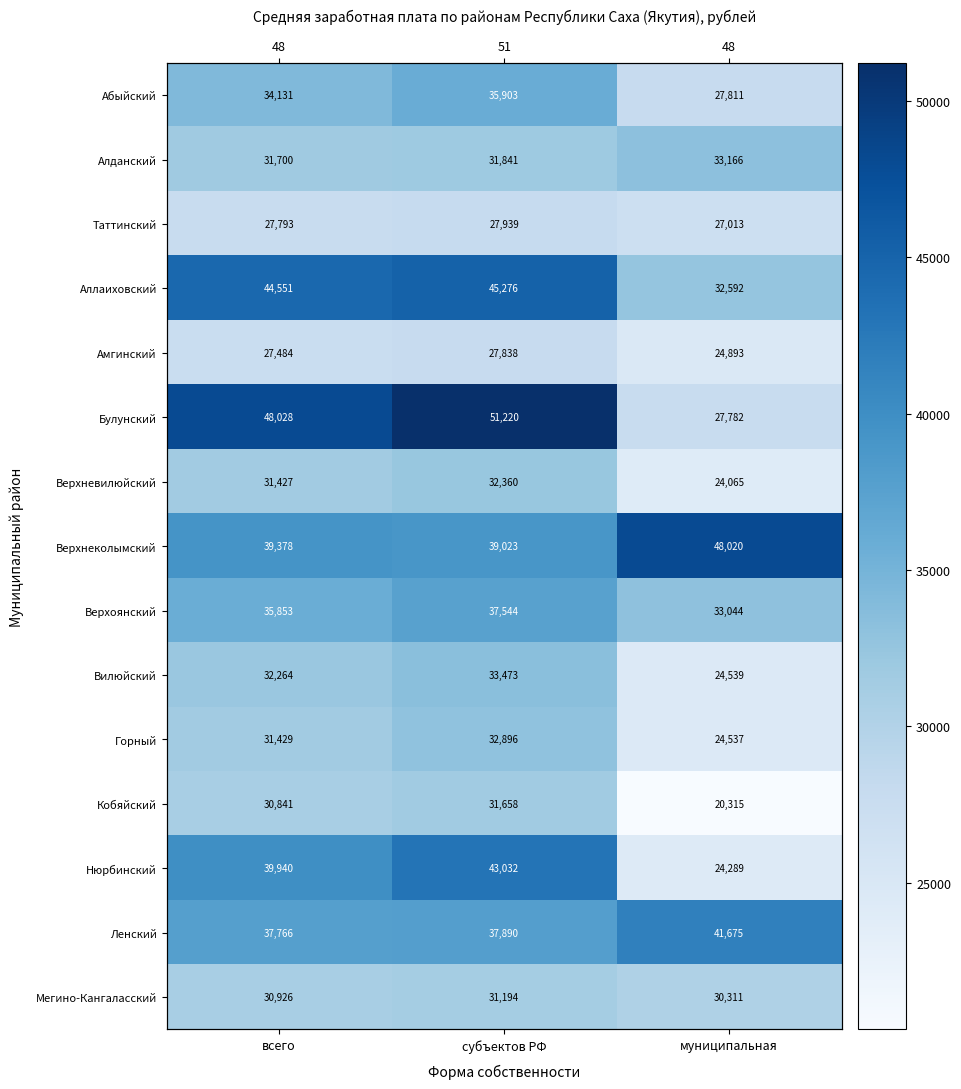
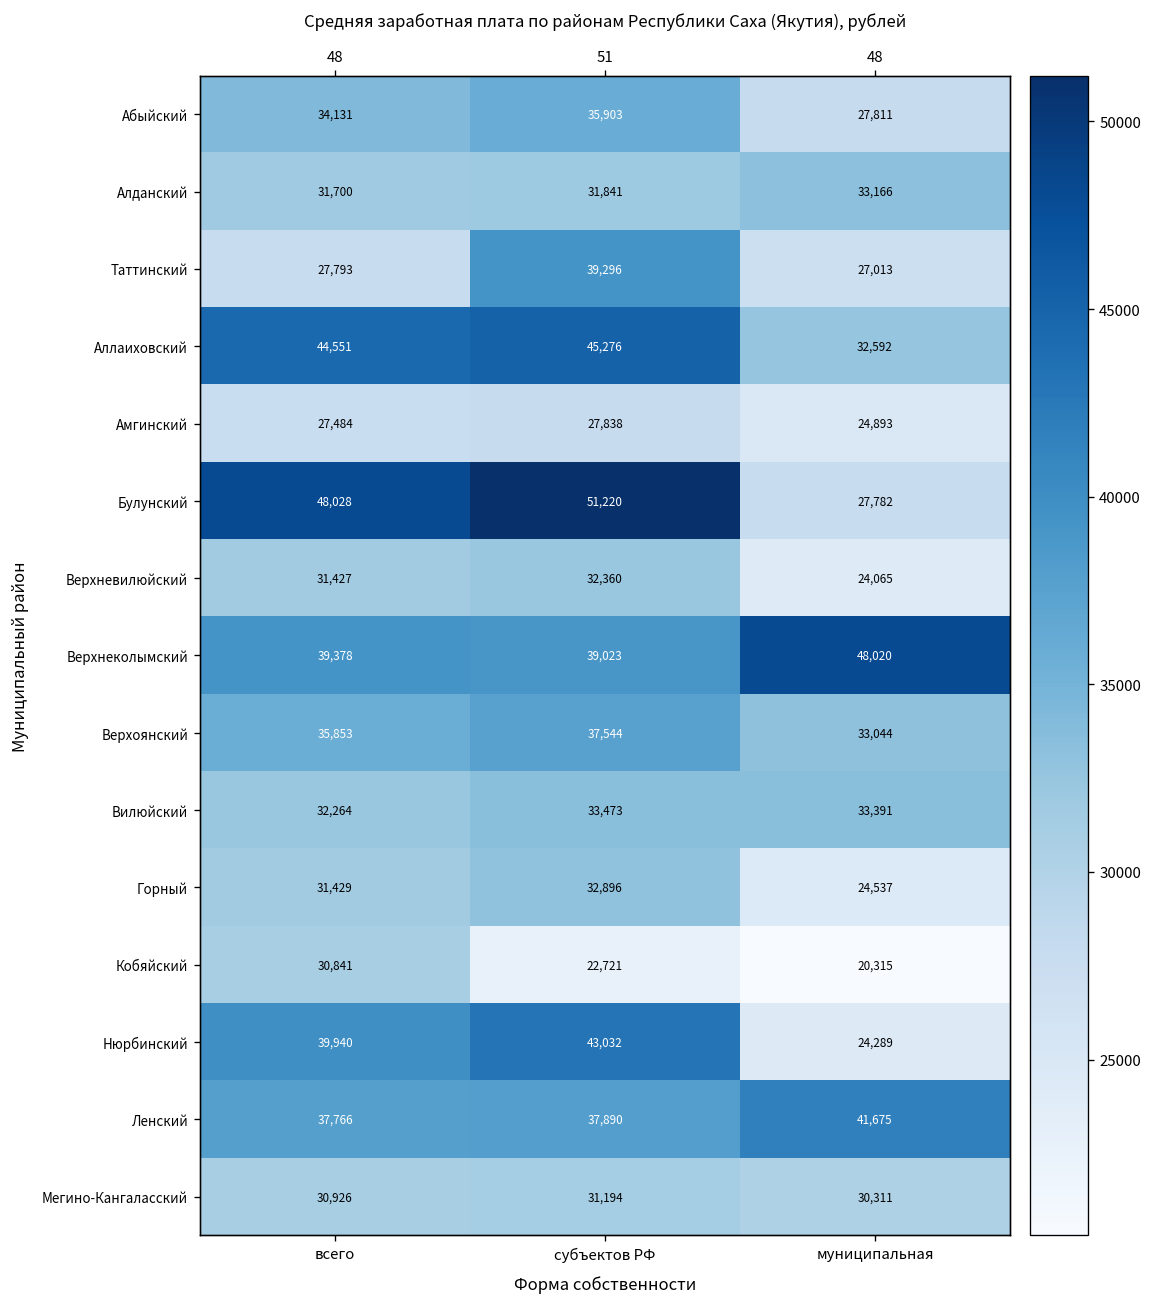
  {
    "Абыйский": {
      "всего": "34,131",
      "субъектов РФ": "35,903",
      "муниципальная": "27,811"
    },
    "Алданский": {
      "всего": "31,700",
      "субъектов РФ": "31,841",
      "муниципальная": "33,166"
    },
    "Таттинский": {
      "всего": "27,793",
-     "субъектов РФ": "27,939",
+     "субъектов РФ": "39,296",
      "муниципальная": "27,013"
    },
    "Аллаиховский": {
      "всего": "44,551",
      "субъектов РФ": "45,276",
      "муниципальная": "32,592"
    },
    "Амгинский": {
      "всего": "27,484",
      "субъектов РФ": "27,838",
      "муниципальная": "24,893"
    },
    "Булунский": {
      "всего": "48,028",
      "субъектов РФ": "51,220",
      "муниципальная": "27,782"
    },
    "Верхневилюйский": {
      "всего": "31,427",
      "субъектов РФ": "32,360",
      "муниципальная": "24,065"
    },
    "Верхнеколымский": {
      "всего": "39,378",
      "субъектов РФ": "39,023",
      "муниципальная": "48,020"
    },
    "Верхоянский": {
      "всего": "35,853",
      "субъектов РФ": "37,544",
      "муниципальная": "33,044"
    },
    "Вилюйский": {
      "всего": "32,264",
      "субъектов РФ": "33,473",
-     "муниципальная": "24,539"
+     "муниципальная": "33,391"
    },
    "Горный": {
      "всего": "31,429",
      "субъектов РФ": "32,896",
      "муниципальная": "24,537"
    },
    "Кобяйский": {
      "всего": "30,841",
-     "субъектов РФ": "31,658",
+     "субъектов РФ": "22,721",
      "муниципальная": "20,315"
    },
    "Нюрбинский": {
      "всего": "39,940",
      "субъектов РФ": "43,032",
      "муниципальная": "24,289"
    },
    "Ленский": {
      "всего": "37,766",
      "субъектов РФ": "37,890",
      "муниципальная": "41,675"
    },
    "Мегино-Кангаласский": {
      "всего": "30,926",
      "субъектов РФ": "31,194",
      "муниципальная": "30,311"
    }
  }
